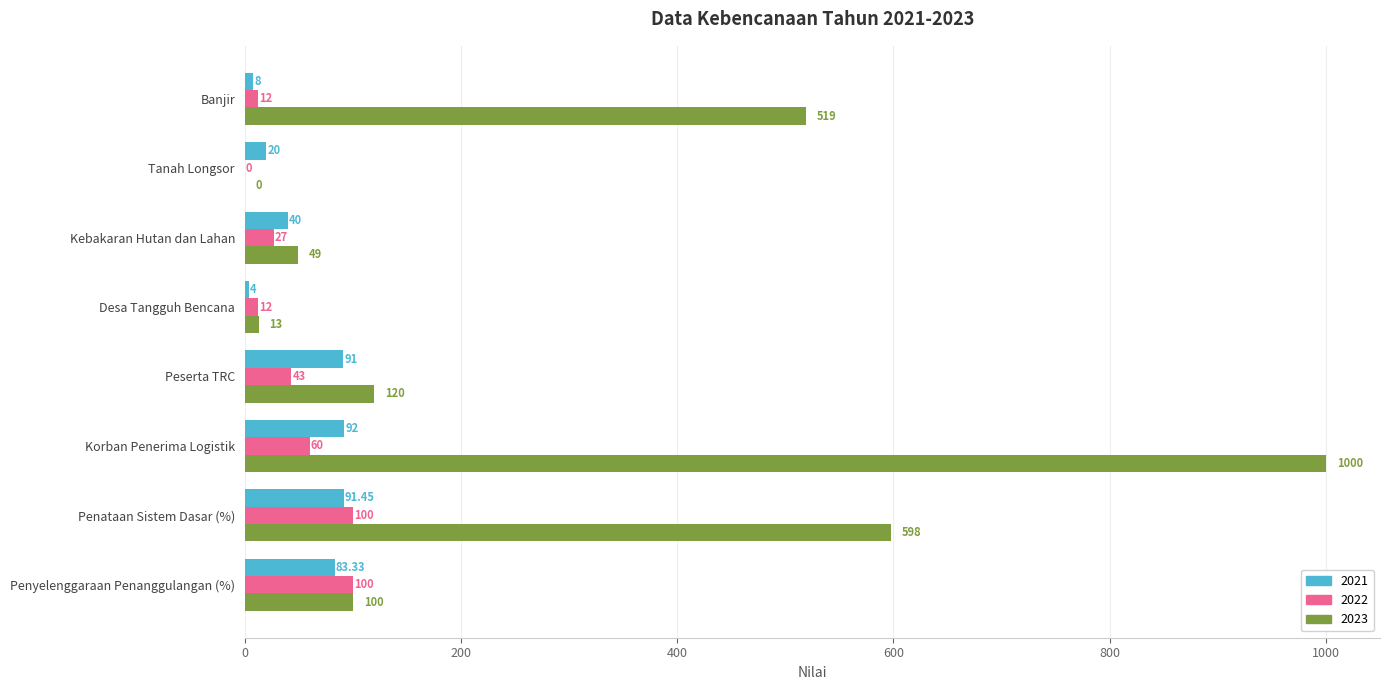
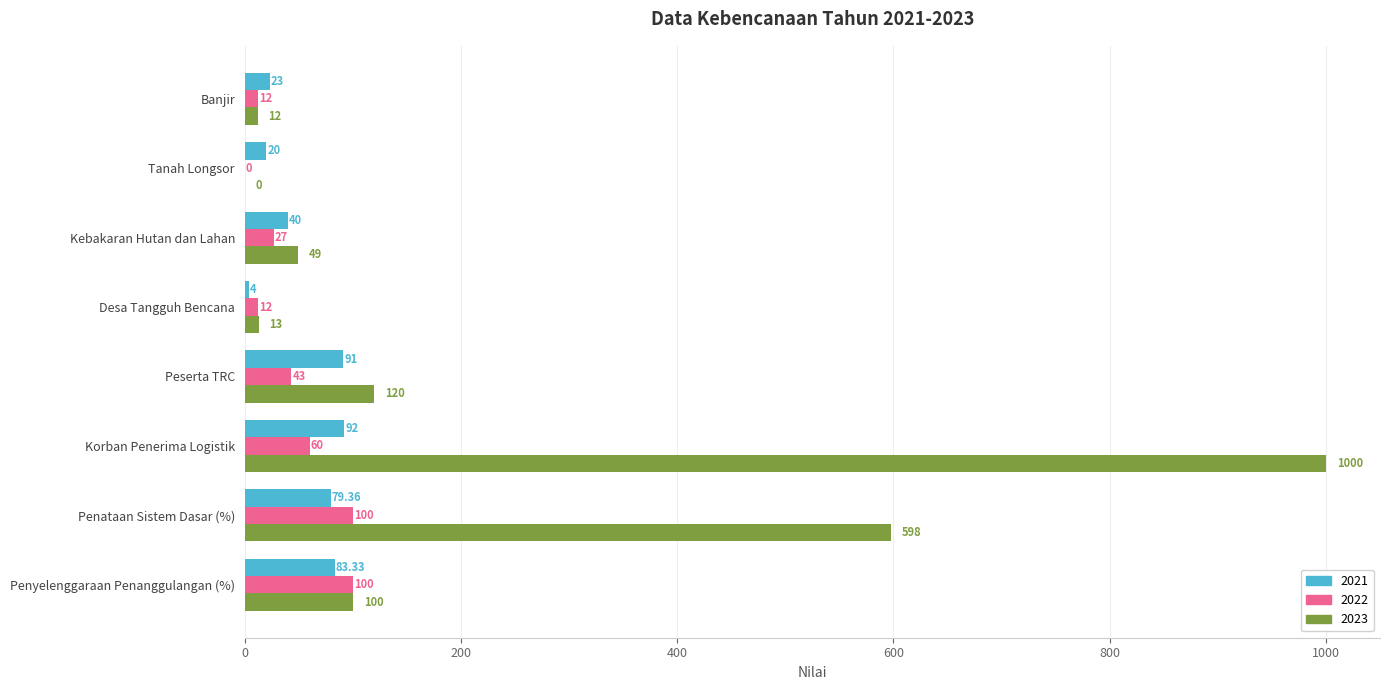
  {
    "2021": {
-     "Banjir": 8,
+     "Banjir": 23,
      "Tanah Longsor": 20,
      "Kebakaran Hutan dan Lahan": 40,
      "Desa Tangguh Bencana": 4,
      "Peserta TRC": 91,
      "Korban Penerima Logistik": 92,
-     "Penataan Sistem Dasar (%)": 91.45,
+     "Penataan Sistem Dasar (%)": 79.36,
      "Penyelenggaraan Penanggulangan (%)": 83.33
    },
    "2022": {
      "Banjir": 12,
      "Tanah Longsor": 0,
      "Kebakaran Hutan dan Lahan": 27,
      "Desa Tangguh Bencana": 12,
      "Peserta TRC": 43,
      "Korban Penerima Logistik": 60,
      "Penataan Sistem Dasar (%)": 100,
      "Penyelenggaraan Penanggulangan (%)": 100
    },
    "2023": {
-     "Banjir": 519,
+     "Banjir": 12,
      "Tanah Longsor": 0,
      "Kebakaran Hutan dan Lahan": 49,
      "Desa Tangguh Bencana": 13,
      "Peserta TRC": 120,
      "Korban Penerima Logistik": 1000,
      "Penataan Sistem Dasar (%)": 598,
      "Penyelenggaraan Penanggulangan (%)": 100
    }
  }
